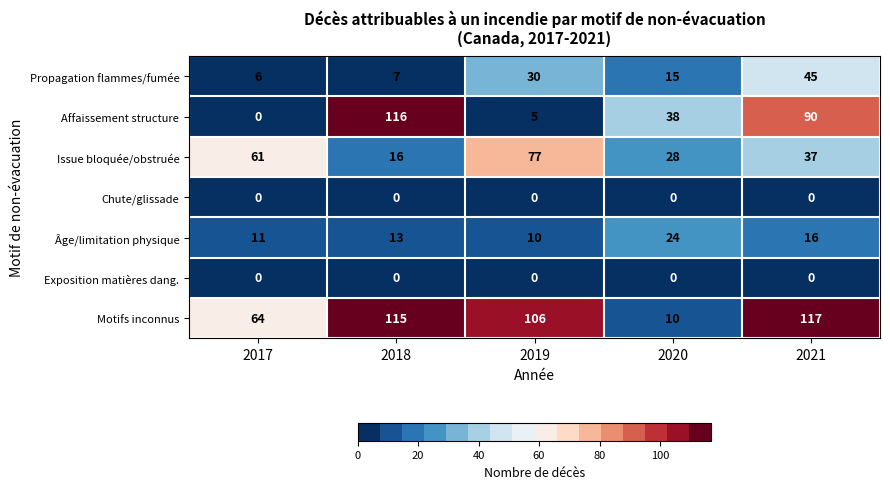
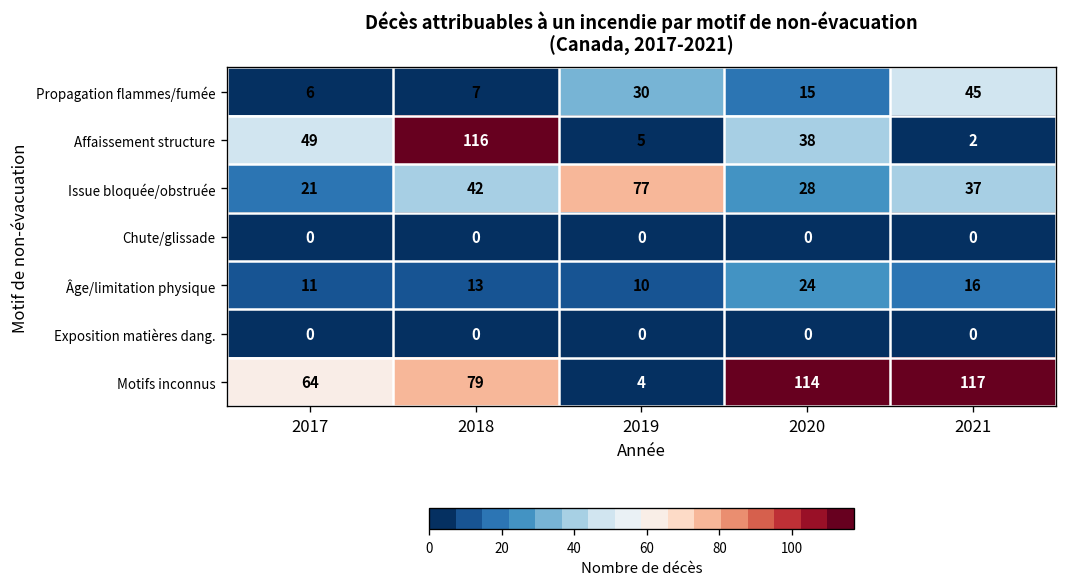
  {
    "Propagation flammes/fumée": {
      "2017": 6,
      "2018": 7,
      "2019": 30,
      "2020": 15,
      "2021": 45
    },
    "Affaissement structure": {
-     "2017": 0,
+     "2017": 49,
      "2018": 116,
      "2019": 5,
      "2020": 38,
-     "2021": 90
+     "2021": 2
    },
    "Issue bloquée/obstruée": {
-     "2017": 61,
-     "2018": 16,
+     "2017": 21,
+     "2018": 42,
      "2019": 77,
      "2020": 28,
      "2021": 37
    },
    "Chute/glissade": {
      "2017": 0,
      "2018": 0,
      "2019": 0,
      "2020": 0,
      "2021": 0
    },
    "Âge/limitation physique": {
      "2017": 11,
      "2018": 13,
      "2019": 10,
      "2020": 24,
      "2021": 16
    },
    "Exposition matières dang.": {
      "2017": 0,
      "2018": 0,
      "2019": 0,
      "2020": 0,
      "2021": 0
    },
    "Motifs inconnus": {
      "2017": 64,
-     "2018": 115,
-     "2019": 106,
-     "2020": 10,
+     "2018": 79,
+     "2019": 4,
+     "2020": 114,
      "2021": 117
    }
  }
